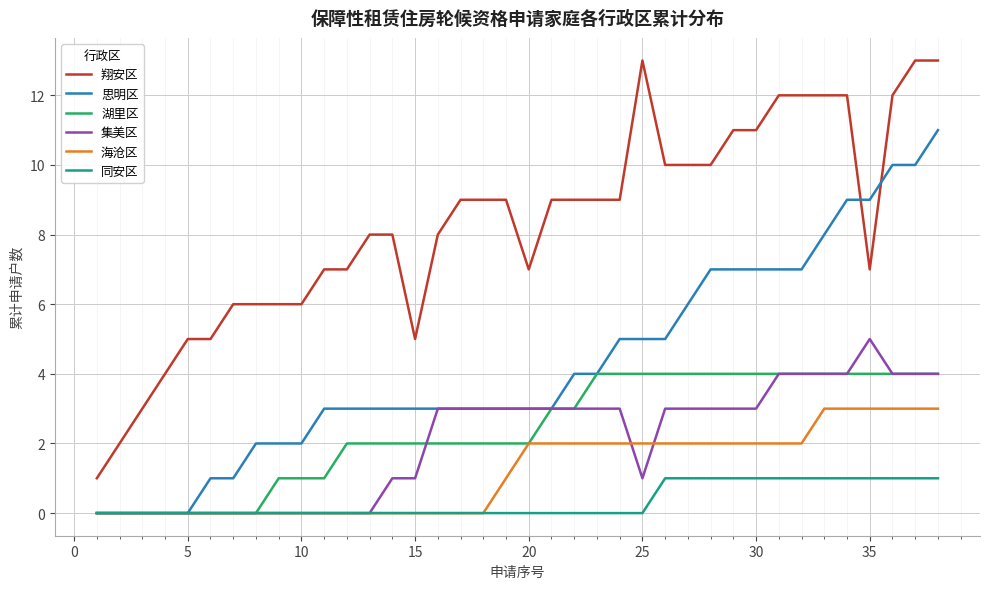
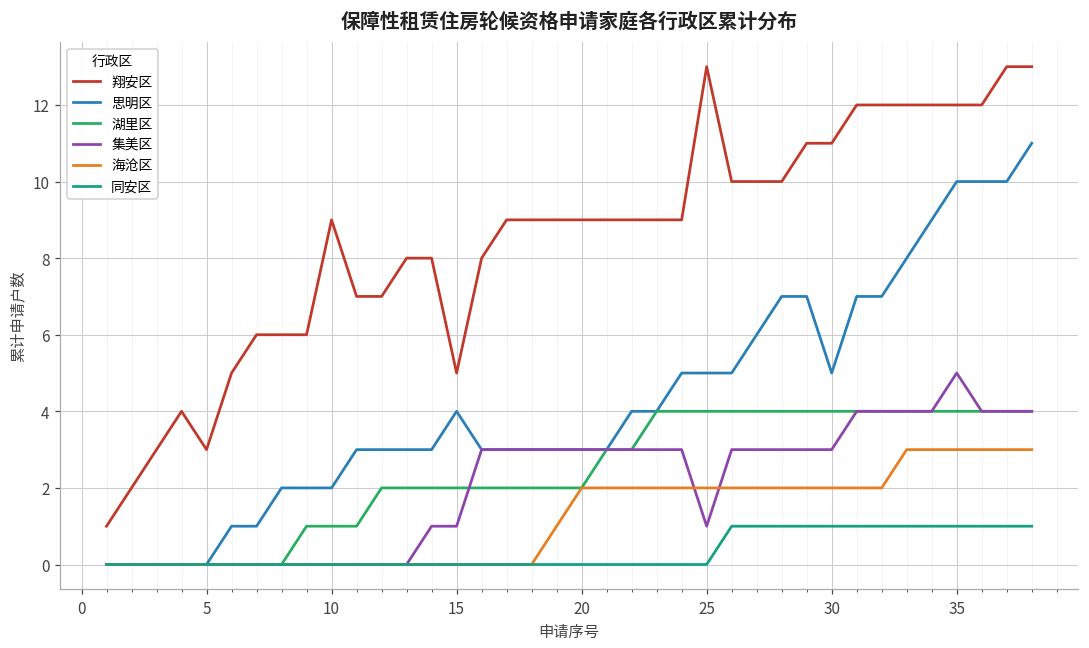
  {
    "翔安区": {
-     "5": 5,
-     "10": 6,
+     "5": 3,
+     "10": 9,
      "15": 5,
-     "20": 7,
+     "20": 9,
      "25": 13,
      "30": 11,
-     "35": 7
+     "35": 12
    },
    "思明区": {
      "10": 2,
-     "15": 3,
+     "15": 4,
      "25": 5,
-     "30": 7,
-     "35": 9
+     "30": 5,
+     "35": 10
    },
    "集美区": {
      "15": 1,
      "25": 1,
      "30": 3,
      "35": 5
    },
    "海沧区": {
      "25": 2,
      "30": 2,
      "35": 3
    }
  }
